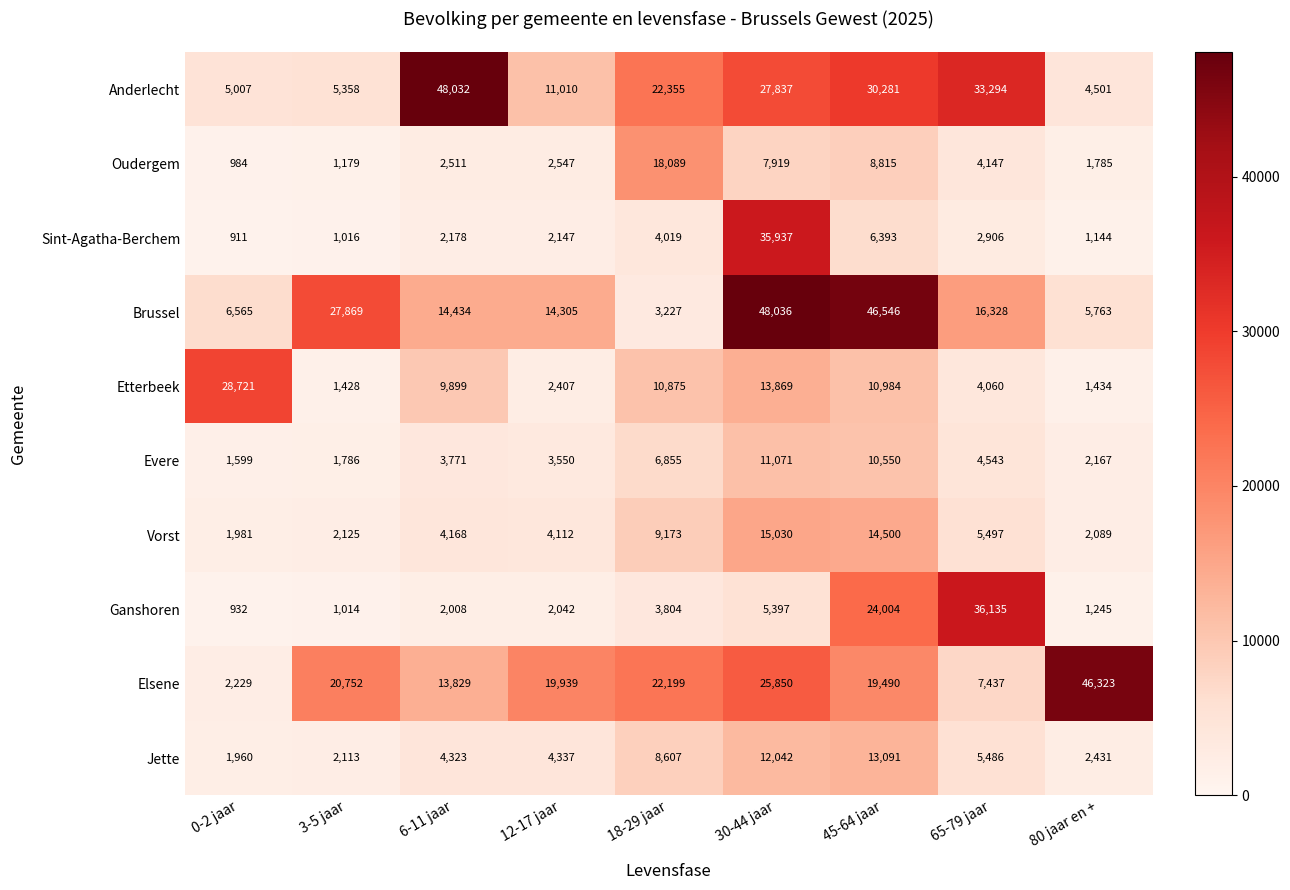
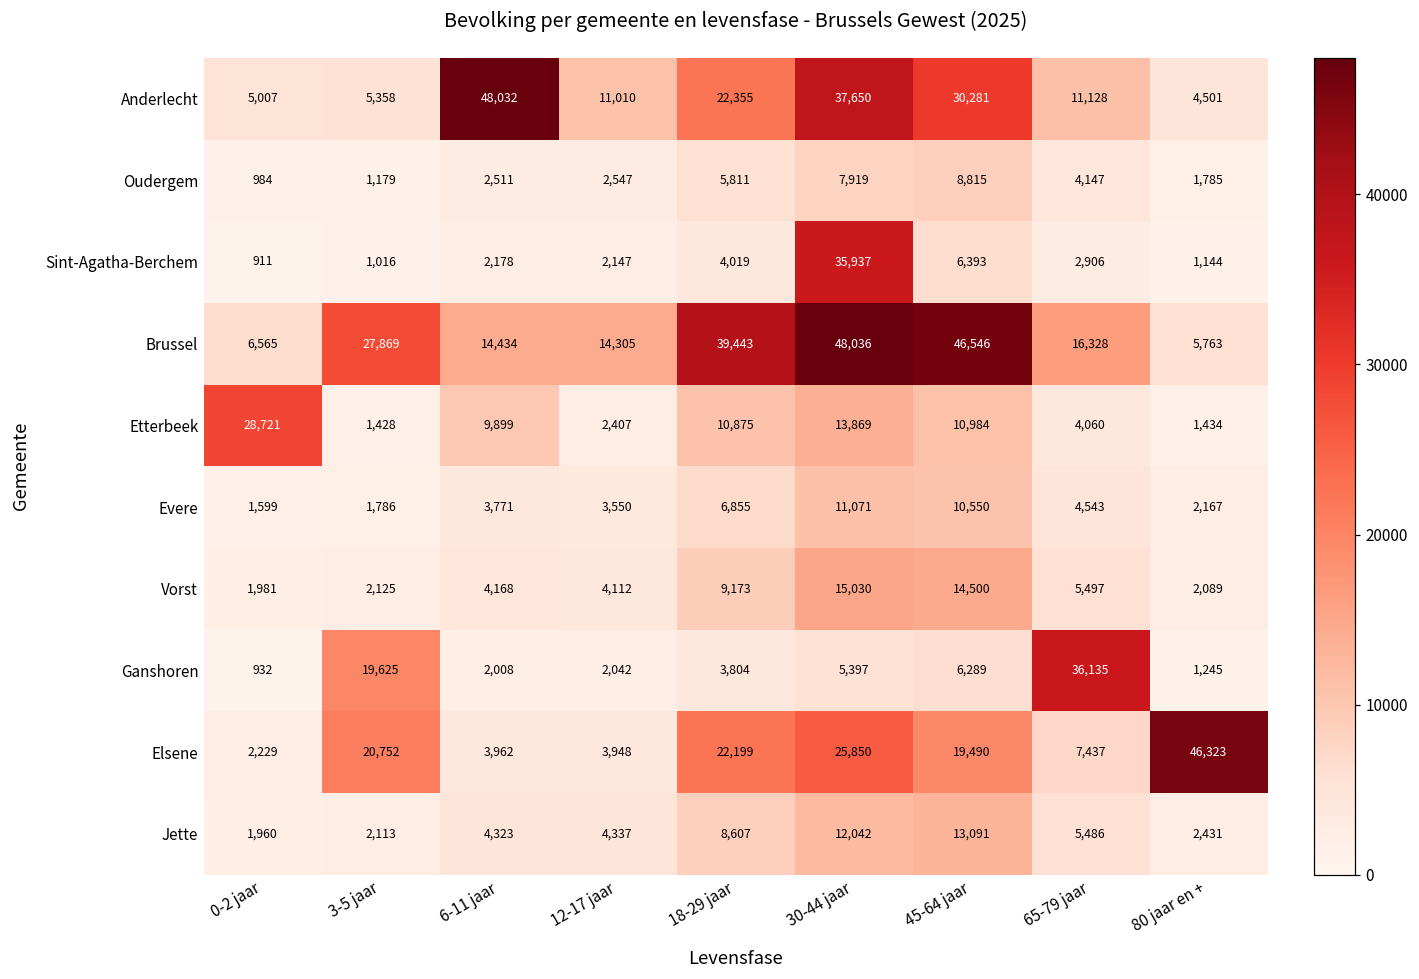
  {
    "Anderlecht": {
      "0-2 jaar": "5,007",
      "3-5 jaar": "5,358",
      "6-11 jaar": "48,032",
      "12-17 jaar": "11,010",
      "18-29 jaar": "22,355",
-     "30-44 jaar": "27,837",
+     "30-44 jaar": "37,650",
      "45-64 jaar": "30,281",
-     "65-79 jaar": "33,294",
+     "65-79 jaar": "11,128",
      "80 jaar en +": "4,501"
    },
    "Oudergem": {
      "0-2 jaar": "984",
      "3-5 jaar": "1,179",
      "6-11 jaar": "2,511",
      "12-17 jaar": "2,547",
-     "18-29 jaar": "18,089",
+     "18-29 jaar": "5,811",
      "30-44 jaar": "7,919",
      "45-64 jaar": "8,815",
      "65-79 jaar": "4,147",
      "80 jaar en +": "1,785"
    },
    "Sint-Agatha-Berchem": {
      "0-2 jaar": "911",
      "3-5 jaar": "1,016",
      "6-11 jaar": "2,178",
      "12-17 jaar": "2,147",
      "18-29 jaar": "4,019",
      "30-44 jaar": "35,937",
      "45-64 jaar": "6,393",
      "65-79 jaar": "2,906",
      "80 jaar en +": "1,144"
    },
    "Brussel": {
      "0-2 jaar": "6,565",
      "3-5 jaar": "27,869",
      "6-11 jaar": "14,434",
      "12-17 jaar": "14,305",
-     "18-29 jaar": "3,227",
+     "18-29 jaar": "39,443",
      "30-44 jaar": "48,036",
      "45-64 jaar": "46,546",
      "65-79 jaar": "16,328",
      "80 jaar en +": "5,763"
    },
    "Etterbeek": {
      "0-2 jaar": "28,721",
      "3-5 jaar": "1,428",
      "6-11 jaar": "9,899",
      "12-17 jaar": "2,407",
      "18-29 jaar": "10,875",
      "30-44 jaar": "13,869",
      "45-64 jaar": "10,984",
      "65-79 jaar": "4,060",
      "80 jaar en +": "1,434"
    },
    "Evere": {
      "0-2 jaar": "1,599",
      "3-5 jaar": "1,786",
      "6-11 jaar": "3,771",
      "12-17 jaar": "3,550",
      "18-29 jaar": "6,855",
      "30-44 jaar": "11,071",
      "45-64 jaar": "10,550",
      "65-79 jaar": "4,543",
      "80 jaar en +": "2,167"
    },
    "Vorst": {
      "0-2 jaar": "1,981",
      "3-5 jaar": "2,125",
      "6-11 jaar": "4,168",
      "12-17 jaar": "4,112",
      "18-29 jaar": "9,173",
      "30-44 jaar": "15,030",
      "45-64 jaar": "14,500",
      "65-79 jaar": "5,497",
      "80 jaar en +": "2,089"
    },
    "Ganshoren": {
      "0-2 jaar": "932",
-     "3-5 jaar": "1,014",
+     "3-5 jaar": "19,625",
      "6-11 jaar": "2,008",
      "12-17 jaar": "2,042",
      "18-29 jaar": "3,804",
      "30-44 jaar": "5,397",
-     "45-64 jaar": "24,004",
+     "45-64 jaar": "6,289",
      "65-79 jaar": "36,135",
      "80 jaar en +": "1,245"
    },
    "Elsene": {
      "0-2 jaar": "2,229",
      "3-5 jaar": "20,752",
-     "6-11 jaar": "13,829",
-     "12-17 jaar": "19,939",
+     "6-11 jaar": "3,962",
+     "12-17 jaar": "3,948",
      "18-29 jaar": "22,199",
      "30-44 jaar": "25,850",
      "45-64 jaar": "19,490",
      "65-79 jaar": "7,437",
      "80 jaar en +": "46,323"
    },
    "Jette": {
      "0-2 jaar": "1,960",
      "3-5 jaar": "2,113",
      "6-11 jaar": "4,323",
      "12-17 jaar": "4,337",
      "18-29 jaar": "8,607",
      "30-44 jaar": "12,042",
      "45-64 jaar": "13,091",
      "65-79 jaar": "5,486",
      "80 jaar en +": "2,431"
    }
  }
